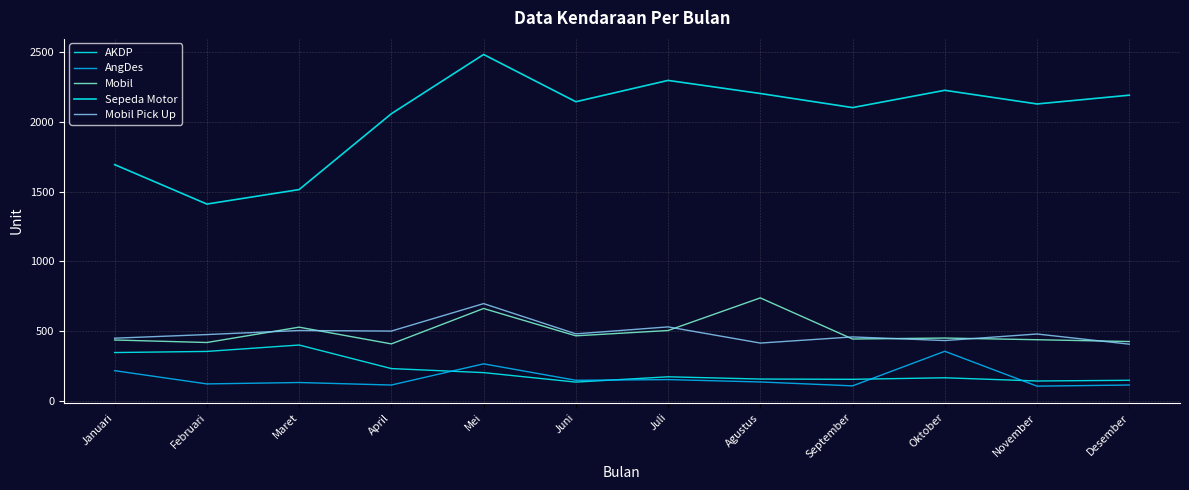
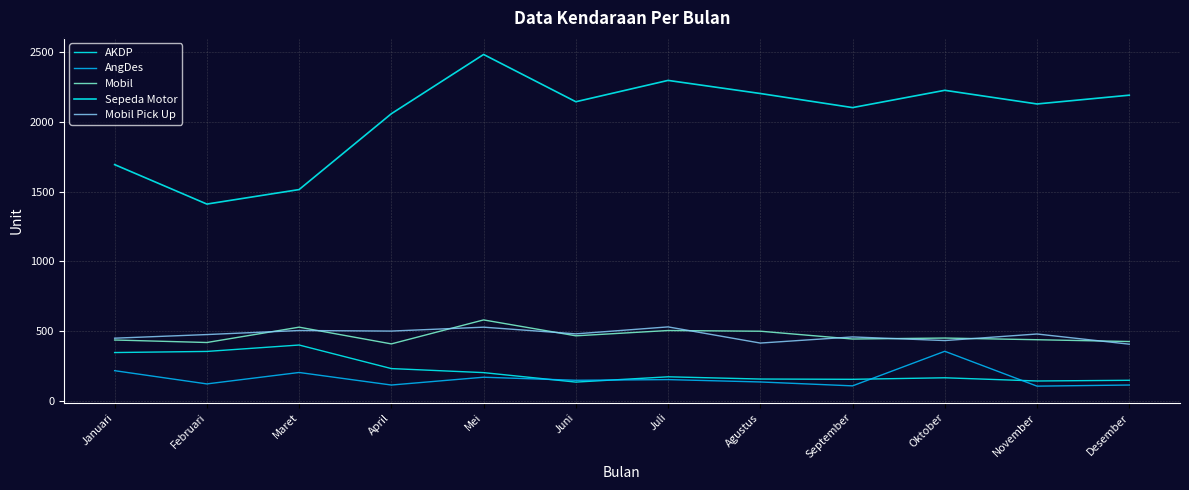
  {
    "AngDes": {
      "Januari": 220,
      "Februari": 120,
-     "Maret": 130,
+     "Maret": 200,
      "April": 110,
-     "Mei": 260,
+     "Mei": 170,
      "Juli": 150,
      "Agustus": 130,
      "September": 110,
      "Oktober": 350,
      "November": 100,
      "Desember": 110
    },
    "Mobil": {
      "Februari": 420,
      "Maret": 530,
      "April": 410,
-     "Mei": 660,
+     "Mei": 580,
      "Juli": 500,
-     "Agustus": 740,
+     "Agustus": 500,
      "Oktober": 450,
      "November": 440,
      "Desember": 420
    },
    "Mobil Pick Up": {
      "Februari": 470,
      "Maret": 500,
      "April": 500,
-     "Mei": 700,
+     "Mei": 530,
      "Juli": 530,
      "Agustus": 410,
      "Oktober": 430,
      "November": 480,
      "Desember": 410
    }
  }
